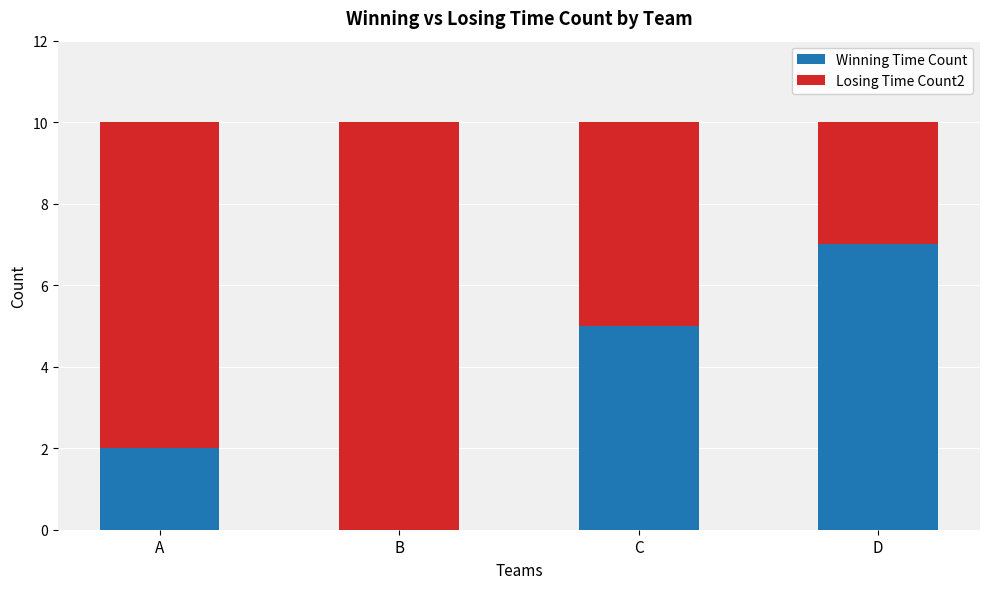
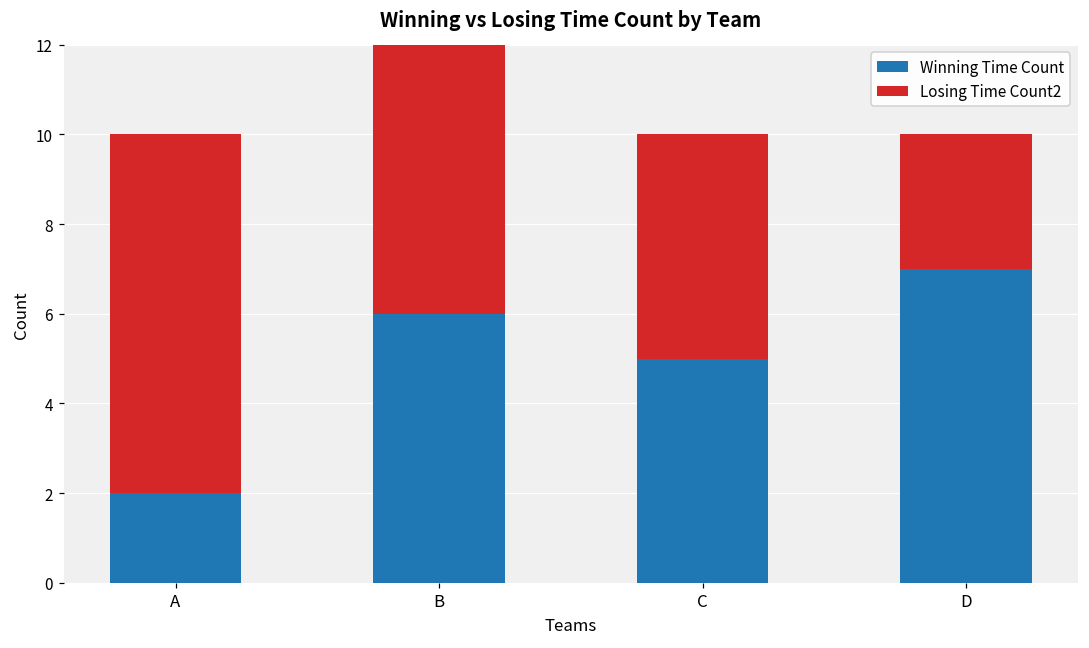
  {
    "Winning Time Count": {
      "A": 2,
-     "B": 0,
+     "B": 6,
      "C": 5,
      "D": 7
    },
    "Losing Time Count2": {
      "A": 8,
      "C": 5,
      "D": 3
    }
  }
